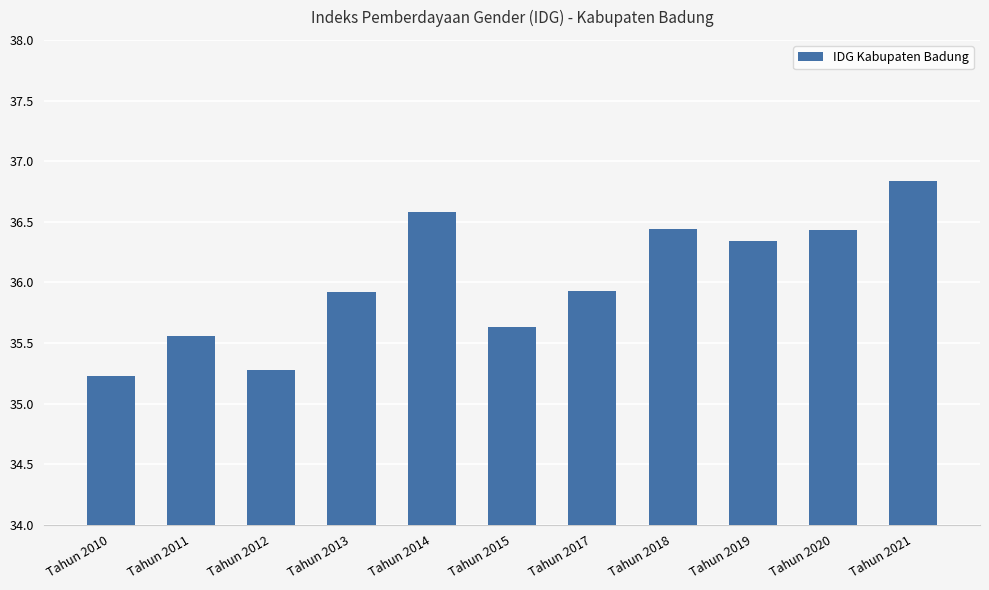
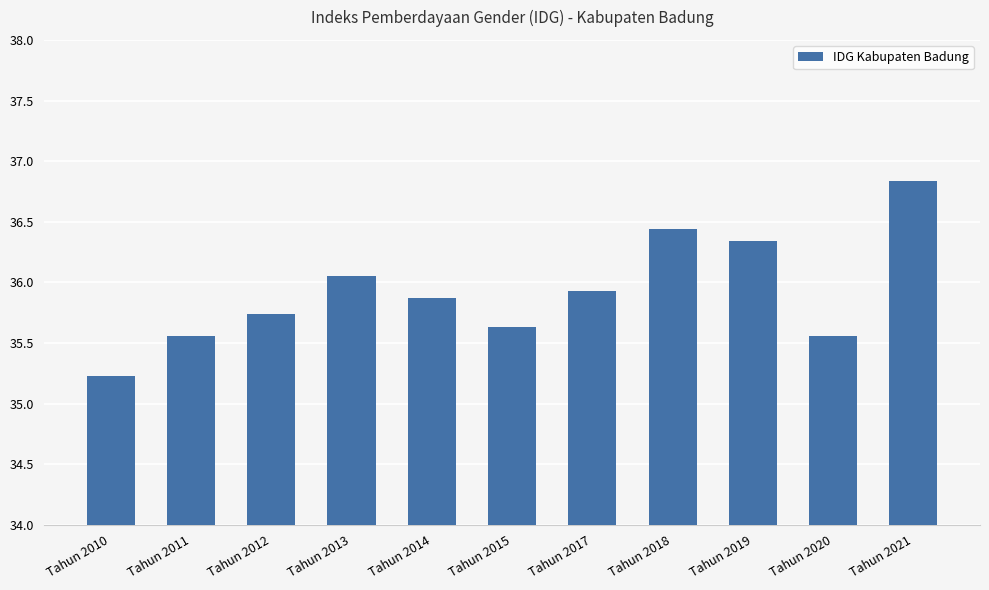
  {
    "Tahun 2010": 35.23,
    "Tahun 2011": 35.56,
-   "Tahun 2012": 35.28,
-   "Tahun 2013": 35.92,
-   "Tahun 2014": 36.58,
+   "Tahun 2012": 35.74,
+   "Tahun 2013": 36.05,
+   "Tahun 2014": 35.87,
    "Tahun 2015": 35.63,
    "Tahun 2017": 35.93,
    "Tahun 2018": 36.44,
    "Tahun 2019": 36.34,
-   "Tahun 2020": 36.43,
+   "Tahun 2020": 35.56,
    "Tahun 2021": 36.84
  }
